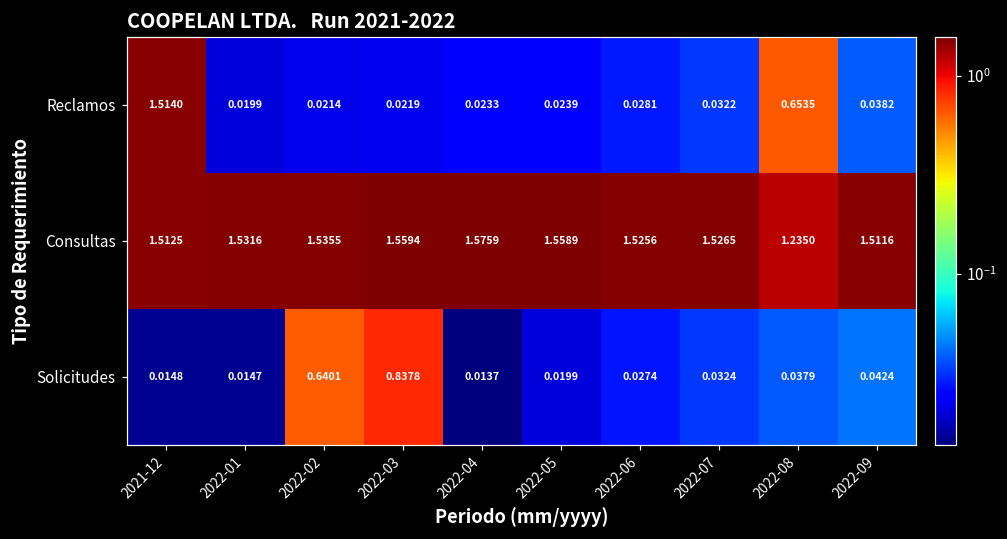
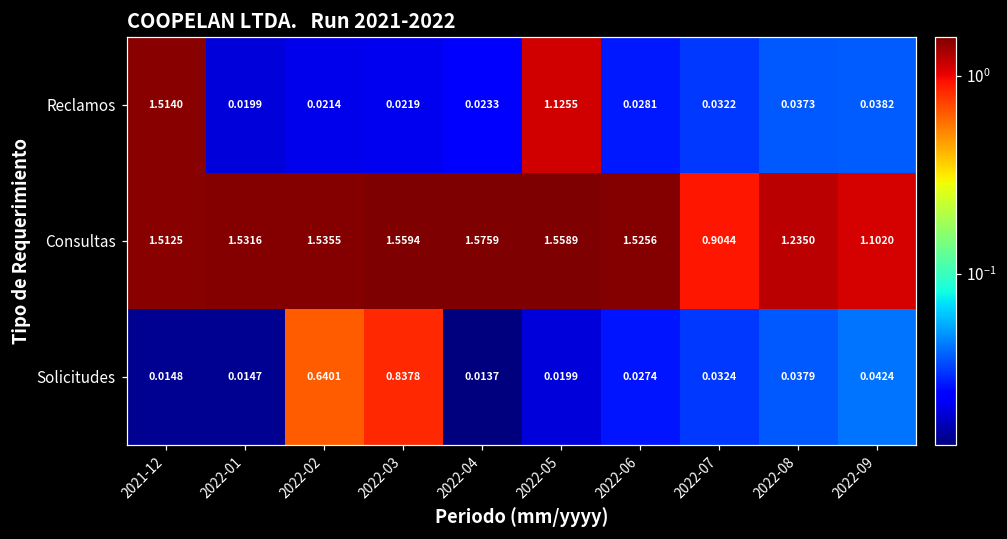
  {
    "Reclamos": {
      "2021-12": 1.5140,
      "2022-01": 0.0199,
      "2022-02": 0.0214,
      "2022-03": 0.0219,
      "2022-04": 0.0233,
-     "2022-05": 0.0239,
+     "2022-05": 1.1255,
      "2022-06": 0.0281,
      "2022-07": 0.0322,
-     "2022-08": 0.6535,
+     "2022-08": 0.0373,
      "2022-09": 0.0382
    },
    "Consultas": {
      "2021-12": 1.5125,
      "2022-01": 1.5316,
      "2022-02": 1.5355,
      "2022-03": 1.5594,
      "2022-04": 1.5759,
      "2022-05": 1.5589,
      "2022-06": 1.5256,
-     "2022-07": 1.5265,
+     "2022-07": 0.9044,
      "2022-08": 1.2350,
-     "2022-09": 1.5116
+     "2022-09": 1.1020
    },
    "Solicitudes": {
      "2021-12": 0.0148,
      "2022-01": 0.0147,
      "2022-02": 0.6401,
      "2022-03": 0.8378,
      "2022-04": 0.0137,
      "2022-05": 0.0199,
      "2022-06": 0.0274,
      "2022-07": 0.0324,
      "2022-08": 0.0379,
      "2022-09": 0.0424
    }
  }
